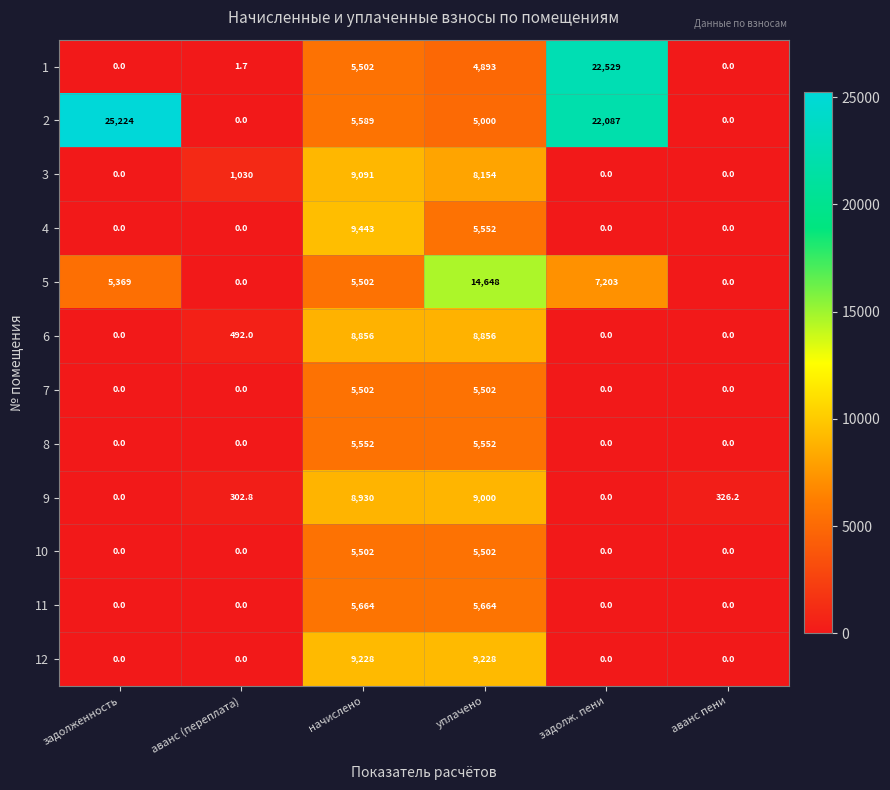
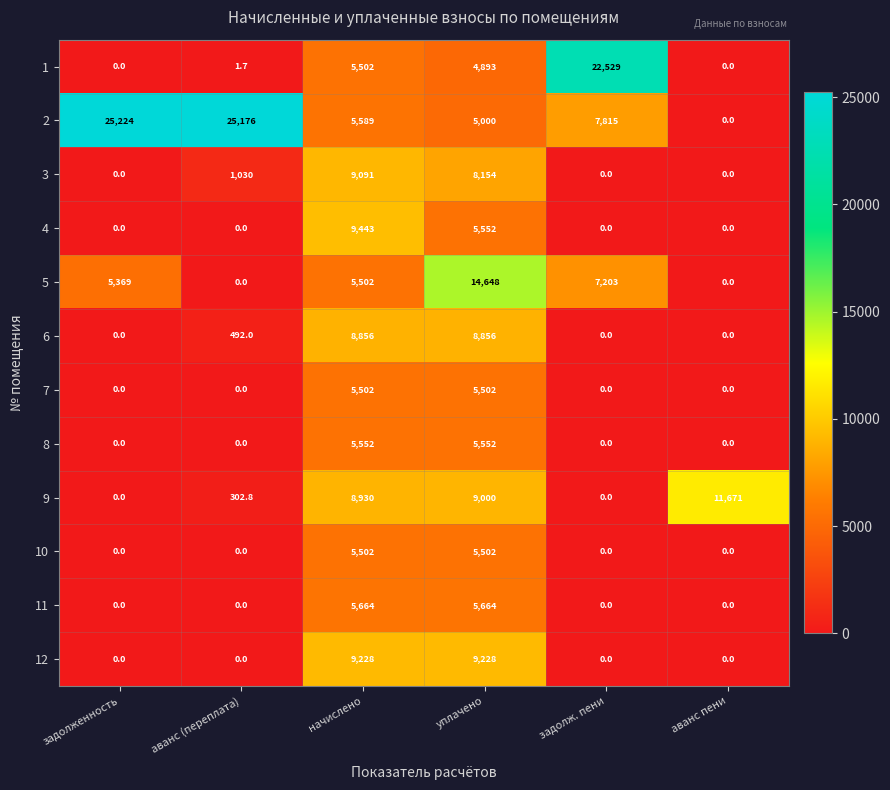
  {
    "1": {
      "задолженность": "0.0",
      "аванс (переплата)": "1.7",
      "начислено": "5,502",
      "уплачено": "4,893",
      "задолж. пени": "22,529",
      "аванс пени": "0.0"
    },
    "2": {
      "задолженность": "25,224",
-     "аванс (переплата)": "0.0",
+     "аванс (переплата)": "25,176",
      "начислено": "5,589",
      "уплачено": "5,000",
-     "задолж. пени": "22,087",
+     "задолж. пени": "7,815",
      "аванс пени": "0.0"
    },
    "3": {
      "задолженность": "0.0",
      "аванс (переплата)": "1,030",
      "начислено": "9,091",
      "уплачено": "8,154",
      "задолж. пени": "0.0",
      "аванс пени": "0.0"
    },
    "4": {
      "задолженность": "0.0",
      "аванс (переплата)": "0.0",
      "начислено": "9,443",
      "уплачено": "5,552",
      "задолж. пени": "0.0",
      "аванс пени": "0.0"
    },
    "5": {
      "задолженность": "5,369",
      "аванс (переплата)": "0.0",
      "начислено": "5,502",
      "уплачено": "14,648",
      "задолж. пени": "7,203",
      "аванс пени": "0.0"
    },
    "6": {
      "задолженность": "0.0",
      "аванс (переплата)": "492.0",
      "начислено": "8,856",
      "уплачено": "8,856",
      "задолж. пени": "0.0",
      "аванс пени": "0.0"
    },
    "7": {
      "задолженность": "0.0",
      "аванс (переплата)": "0.0",
      "начислено": "5,502",
      "уплачено": "5,502",
      "задолж. пени": "0.0",
      "аванс пени": "0.0"
    },
    "8": {
      "задолженность": "0.0",
      "аванс (переплата)": "0.0",
      "начислено": "5,552",
      "уплачено": "5,552",
      "задолж. пени": "0.0",
      "аванс пени": "0.0"
    },
    "9": {
      "задолженность": "0.0",
      "аванс (переплата)": "302.8",
      "начислено": "8,930",
      "уплачено": "9,000",
      "задолж. пени": "0.0",
-     "аванс пени": "326.2"
+     "аванс пени": "11,671"
    },
    "10": {
      "задолженность": "0.0",
      "аванс (переплата)": "0.0",
      "начислено": "5,502",
      "уплачено": "5,502",
      "задолж. пени": "0.0",
      "аванс пени": "0.0"
    },
    "11": {
      "задолженность": "0.0",
      "аванс (переплата)": "0.0",
      "начислено": "5,664",
      "уплачено": "5,664",
      "задолж. пени": "0.0",
      "аванс пени": "0.0"
    },
    "12": {
      "задолженность": "0.0",
      "аванс (переплата)": "0.0",
      "начислено": "9,228",
      "уплачено": "9,228",
      "задолж. пени": "0.0",
      "аванс пени": "0.0"
    }
  }
